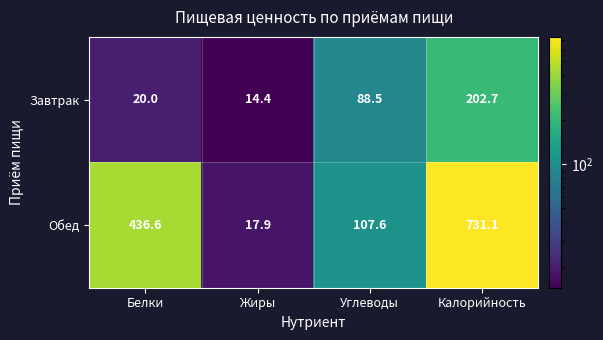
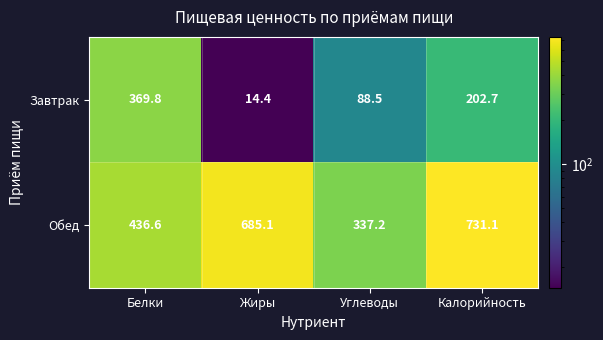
  {
    "Завтрак": {
-     "Белки": 20.0,
+     "Белки": 369.8,
      "Жиры": 14.4,
      "Углеводы": 88.5,
      "Калорийность": 202.7
    },
    "Обед": {
      "Белки": 436.6,
-     "Жиры": 17.9,
-     "Углеводы": 107.6,
+     "Жиры": 685.1,
+     "Углеводы": 337.2,
      "Калорийность": 731.1
    }
  }
